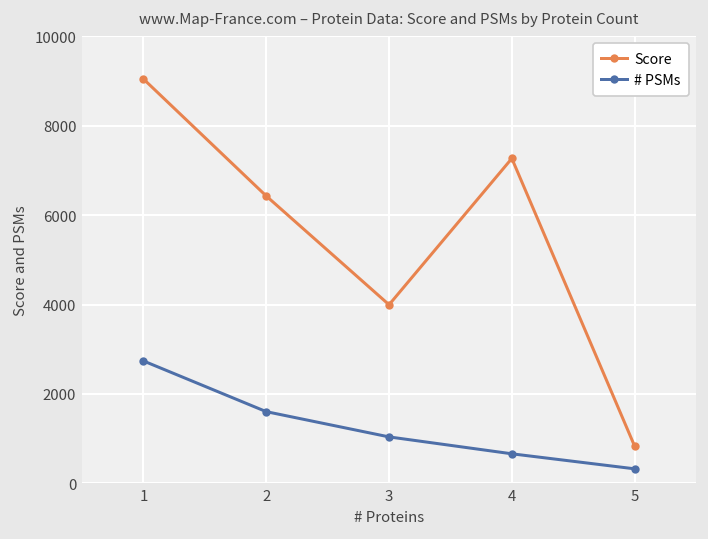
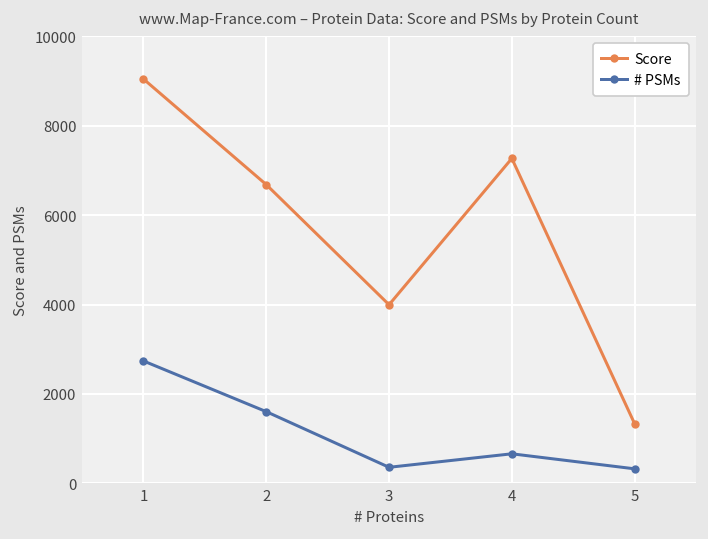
  {
    "Score": {
      "1": 9000,
-     "2": 6400,
+     "2": 6700,
      "3": 4000,
      "4": 7300,
-     "5": 800
+     "5": 1300
    },
    "# PSMs": {
      "1": 2700,
      "2": 1600,
-     "3": 1000,
+     "3": 400,
      "4": 700,
      "5": 300
    }
  }
